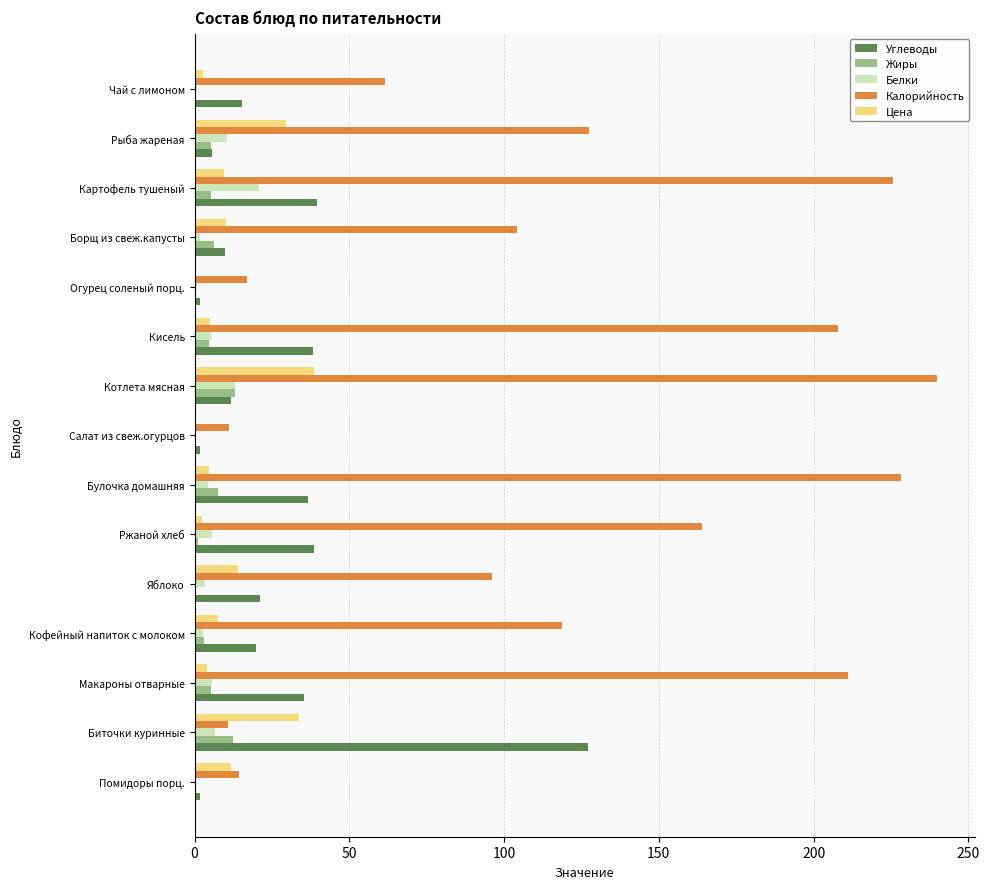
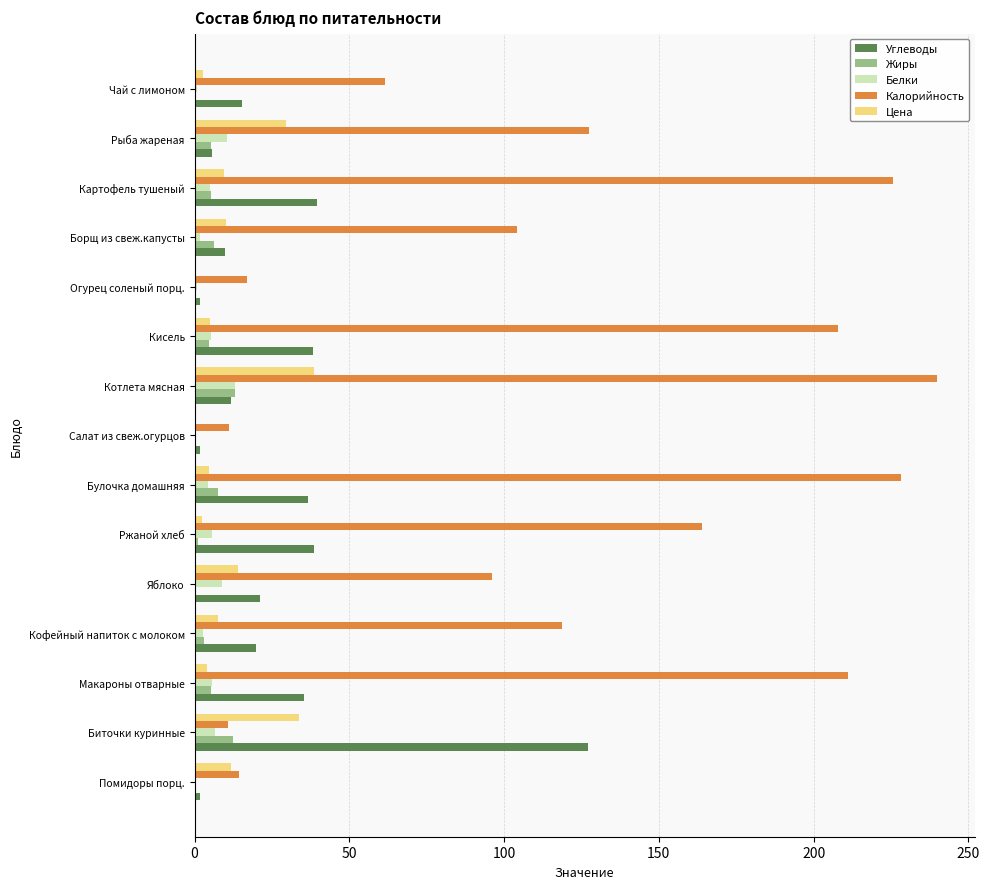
  {
    "Углеводы": {
      "Чай с лимоном": 15,
      "Рыба жареная": 6,
      "Картофель тушеный": 40,
      "Борщ из свеж.капусты": 10,
      "Огурец соленый порц.": 2,
      "Кисель": 38,
      "Котлета мясная": 12,
      "Салат из свеж.огурцов": 2,
      "Булочка домашняя": 37,
      "Ржаной хлеб": 39,
      "Яблоко": 21,
      "Кофейный напиток с молоком": 20,
      "Макароны отварные": 35,
      "Биточки куринные": 127,
      "Помидоры порц.": 2
    },
    "Жиры": {
      "Рыба жареная": 5,
      "Картофель тушеный": 5,
      "Борщ из свеж.капусты": 6,
      "Кисель": 5,
      "Котлета мясная": 13,
      "Салат из свеж.огурцов": 0,
      "Булочка домашняя": 8,
      "Ржаной хлеб": 1,
      "Яблоко": 0,
      "Кофейный напиток с молоком": 3,
      "Макароны отварные": 5,
      "Биточки куринные": 12,
      "Помидоры порц.": 0
    },
    "Белки": {
      "Рыба жареная": 11,
-     "Картофель тушеный": 21,
+     "Картофель тушеный": 5,
      "Борщ из свеж.капусты": 2,
      "Кисель": 5,
      "Котлета мясная": 13,
      "Булочка домашняя": 4,
      "Ржаной хлеб": 6,
-     "Яблоко": 3,
+     "Яблоко": 9,
      "Кофейный напиток с молоком": 3,
      "Макароны отварные": 6,
      "Биточки куринные": 7
    },
    "Калорийность": {
      "Чай с лимоном": 62,
      "Рыба жареная": 128,
      "Картофель тушеный": 226,
      "Борщ из свеж.капусты": 104,
      "Огурец соленый порц.": 17,
      "Кисель": 208,
      "Котлета мясная": 240,
      "Салат из свеж.огурцов": 11,
      "Булочка домашняя": 228,
      "Ржаной хлеб": 164,
      "Яблоко": 96,
      "Кофейный напиток с молоком": 119,
      "Макароны отварные": 211,
      "Биточки куринные": 11,
      "Помидоры порц.": 14
    },
    "Цена": {
      "Чай с лимоном": 3,
      "Рыба жареная": 30,
      "Картофель тушеный": 9,
      "Борщ из свеж.капусты": 10,
      "Огурец соленый порц.": 0,
      "Кисель": 5,
      "Котлета мясная": 39,
      "Салат из свеж.огурцов": 0,
      "Булочка домашняя": 5,
      "Ржаной хлеб": 2,
      "Яблоко": 14,
      "Кофейный напиток с молоком": 8,
      "Макароны отварные": 4,
      "Биточки куринные": 34,
      "Помидоры порц.": 12
    }
  }
